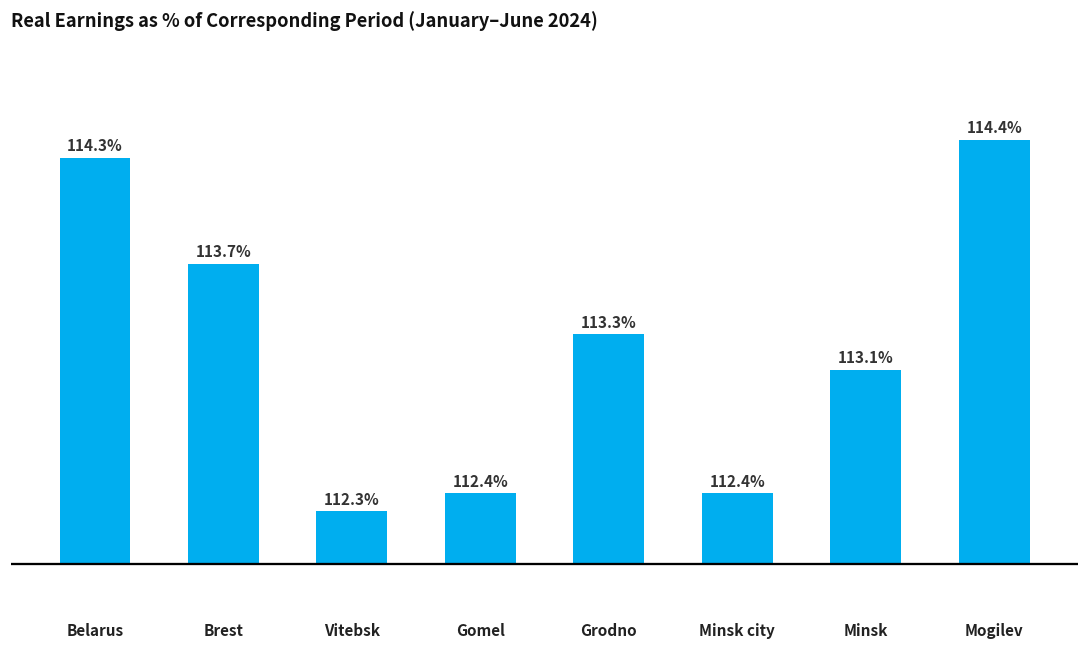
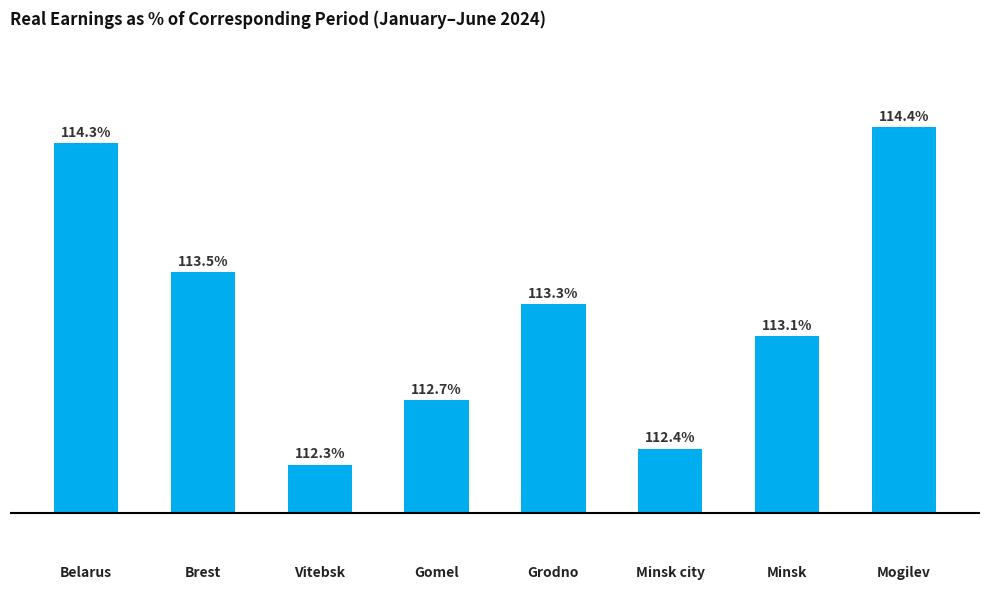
  {
-   "Brest": "113.7%",
-   "Gomel": "112.4%"
+   "Brest": "113.5%",
+   "Gomel": "112.7%"
  }
